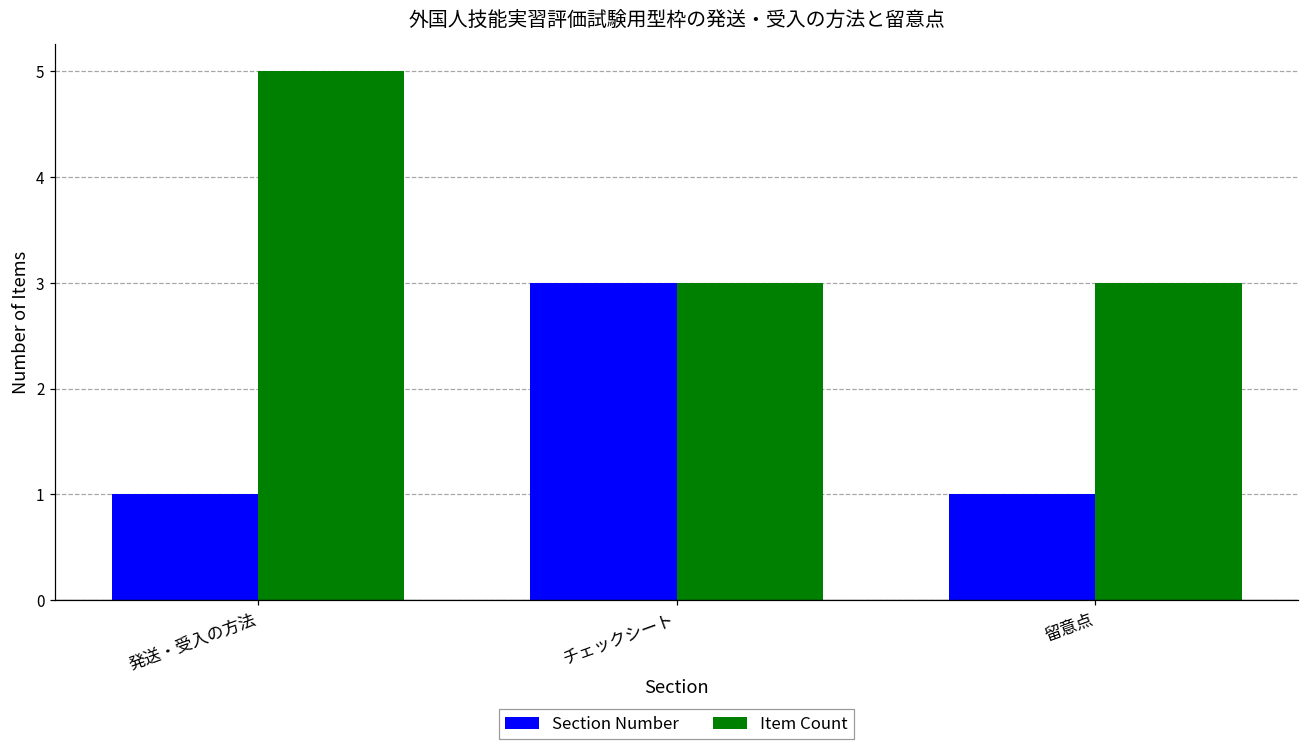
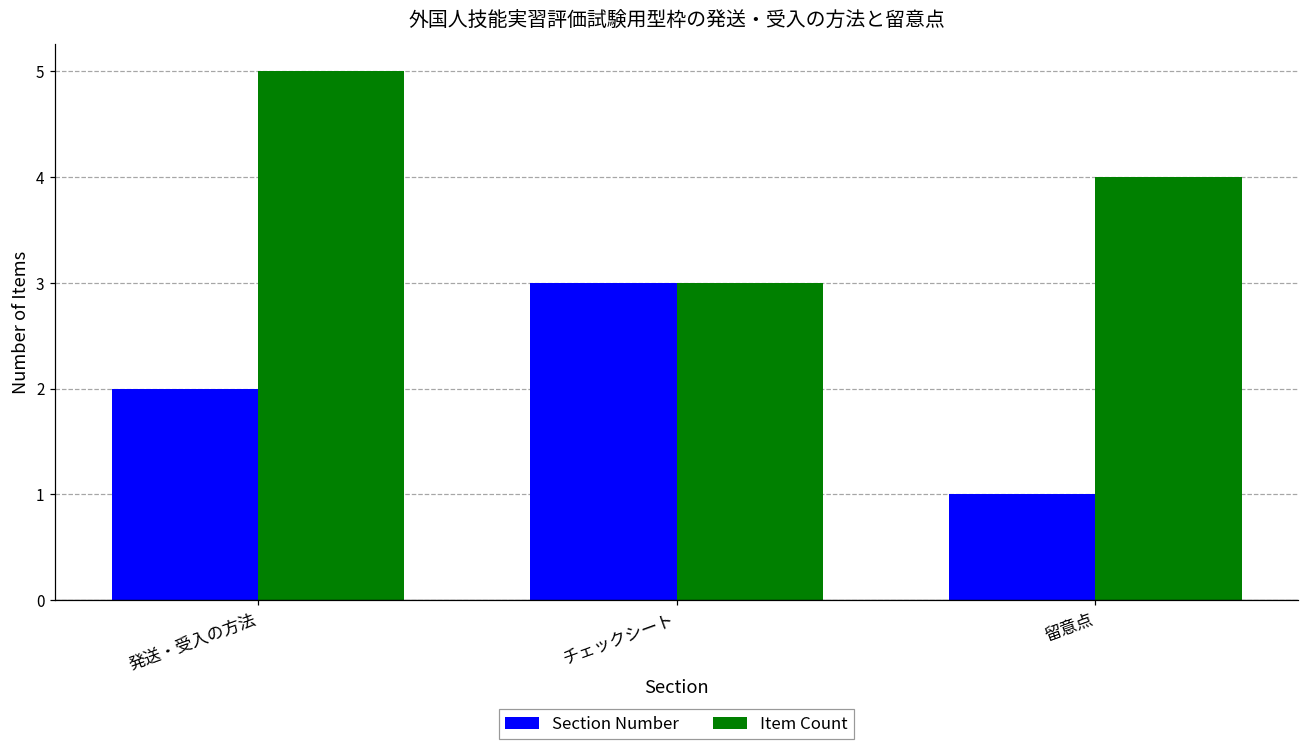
  {
    "Section Number": {
-     "発送・受入の方法": 1,
+     "発送・受入の方法": 2,
      "チェックシート": 3,
      "留意点": 1
    },
    "Item Count": {
      "発送・受入の方法": 5,
      "チェックシート": 3,
-     "留意点": 3
+     "留意点": 4
    }
  }
